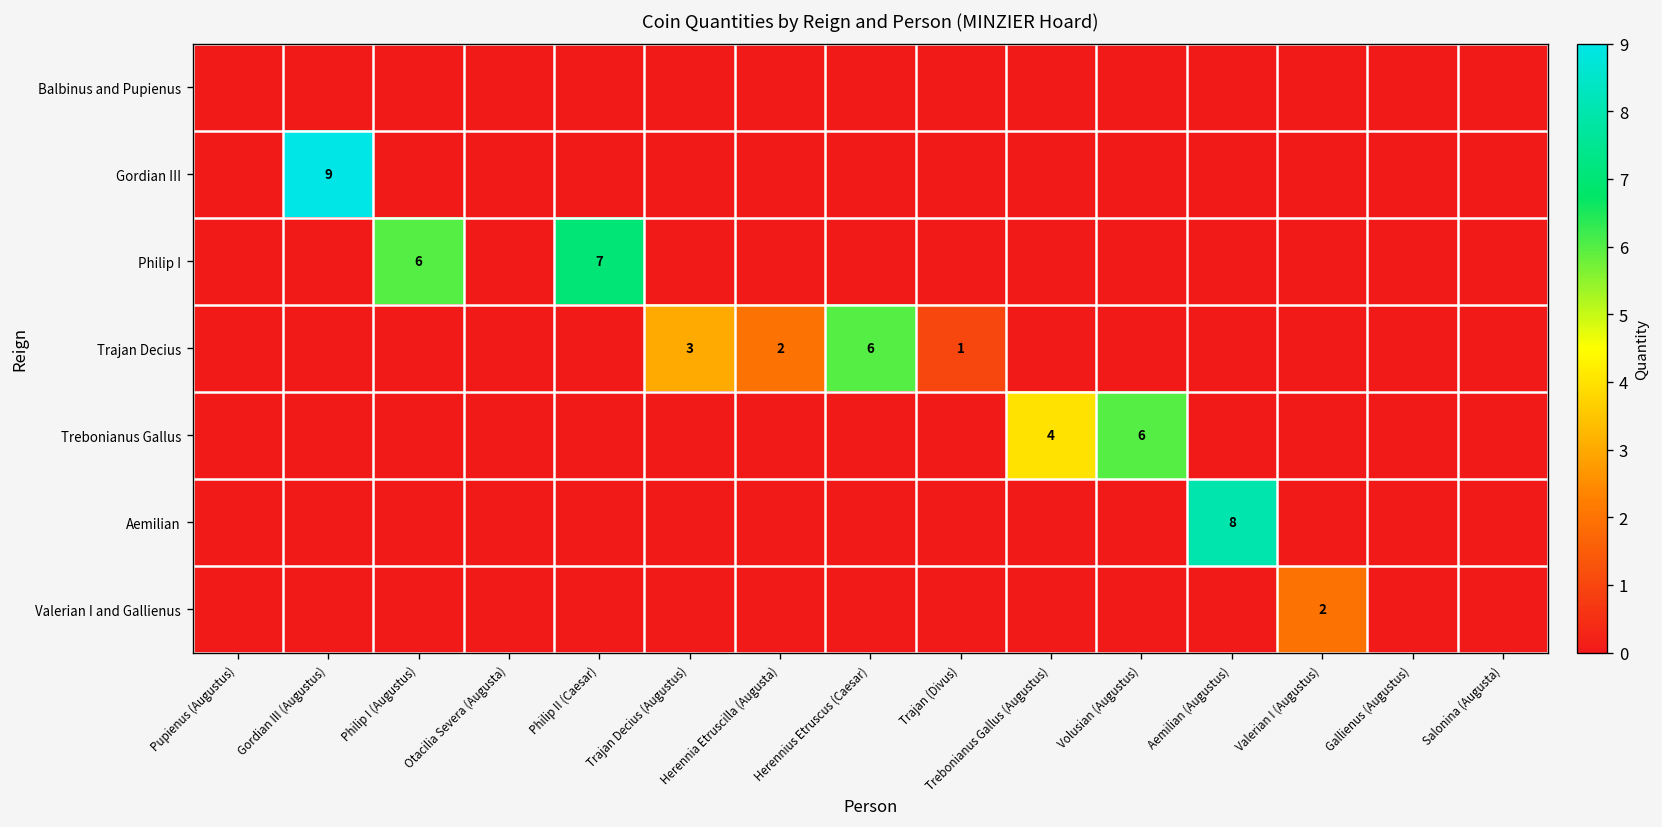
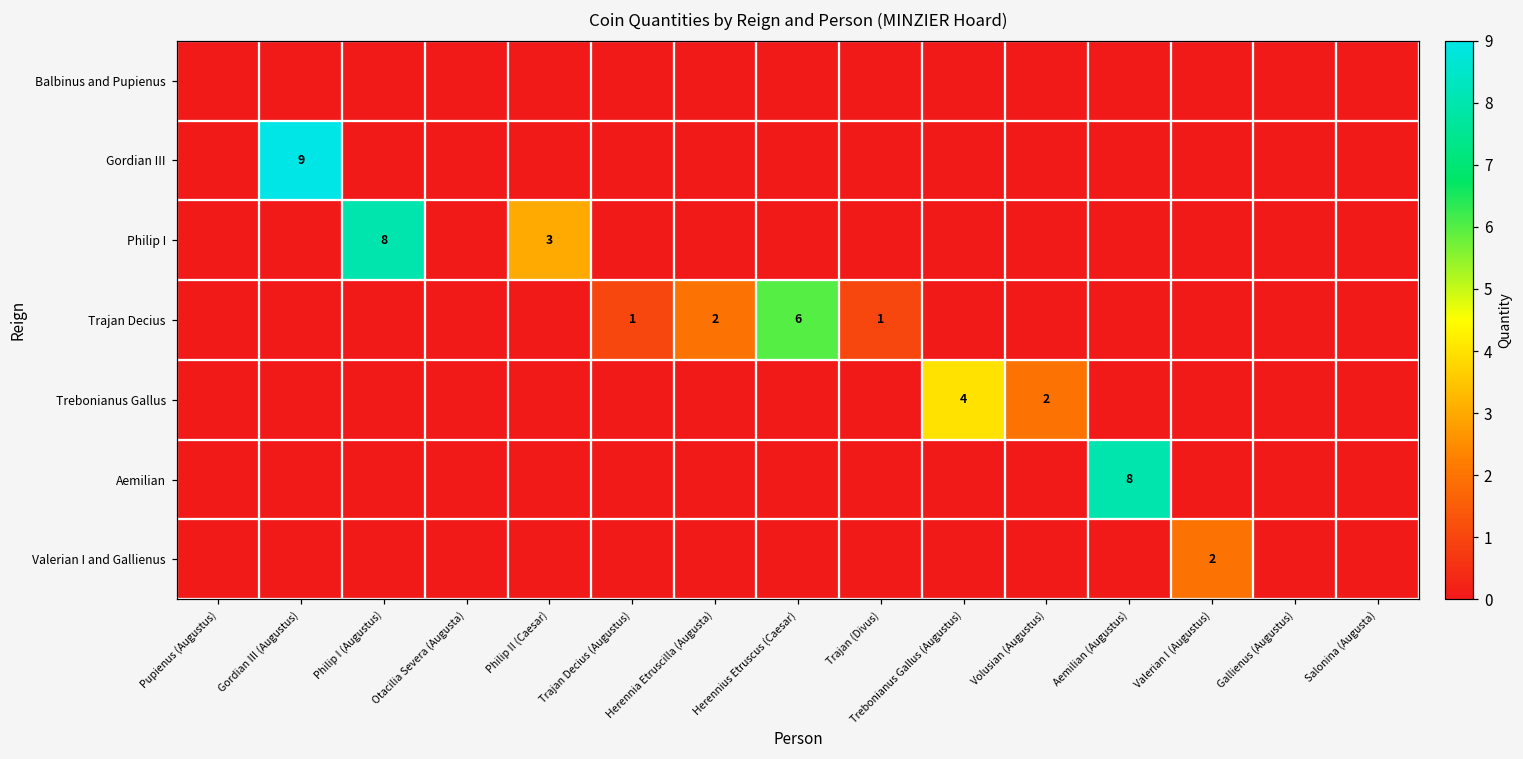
  {
    "Gordian III": {
      "Gordian III (Augustus)": 9
    },
    "Philip I": {
-     "Philip I (Augustus)": 6,
-     "Philip II (Caesar)": 7
+     "Philip I (Augustus)": 8,
+     "Philip II (Caesar)": 3
    },
    "Trajan Decius": {
-     "Trajan Decius (Augustus)": 3,
+     "Trajan Decius (Augustus)": 1,
      "Herennia Etruscilla (Augusta)": 2,
      "Herennius Etruscus (Caesar)": 6,
      "Trajan (Divus)": 1
    },
    "Trebonianus Gallus": {
      "Trebonianus Gallus (Augustus)": 4,
-     "Volusian (Augustus)": 6
+     "Volusian (Augustus)": 2
    },
    "Aemilian": {
      "Aemilian (Augustus)": 8
    },
    "Valerian I and Gallienus": {
      "Valerian I (Augustus)": 2
    }
  }
